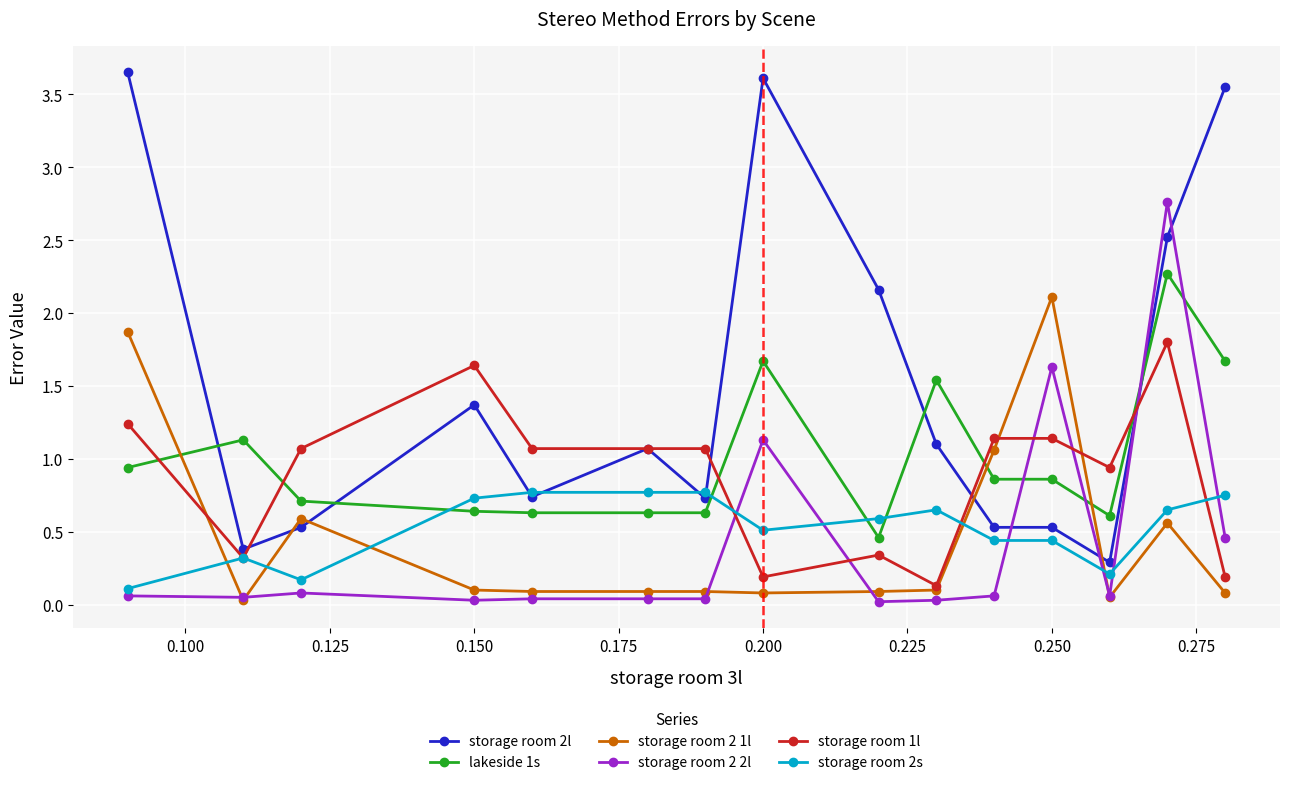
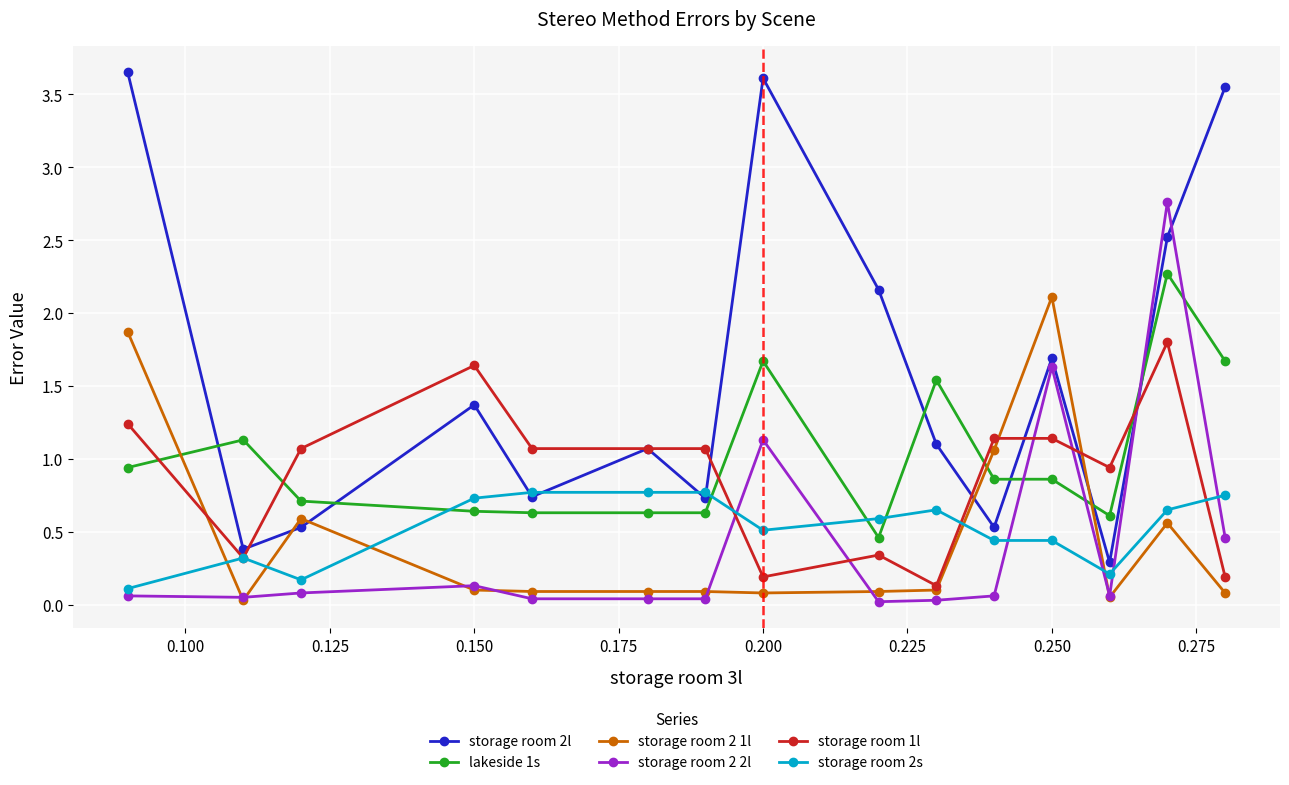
  {
    "storage room 2l": {
      "0.150": 1.37,
      "0.200": 3.61,
-     "0.250": 0.53
+     "0.250": 1.69
    },
    "lakeside 1s": {
      "0.150": 0.64,
      "0.200": 1.67,
      "0.250": 0.86
    },
    "storage room 2 1l": {
      "0.150": 0.10,
      "0.200": 0.08,
      "0.250": 2.11
    },
    "storage room 2 2l": {
-     "0.150": 0.03,
+     "0.150": 0.13,
      "0.200": 1.13,
      "0.250": 1.63
    },
    "storage room 1l": {
      "0.150": 1.64,
      "0.200": 0.19,
      "0.250": 1.14
    },
    "storage room 2s": {
      "0.150": 0.73,
      "0.200": 0.51,
      "0.250": 0.44
    }
  }
